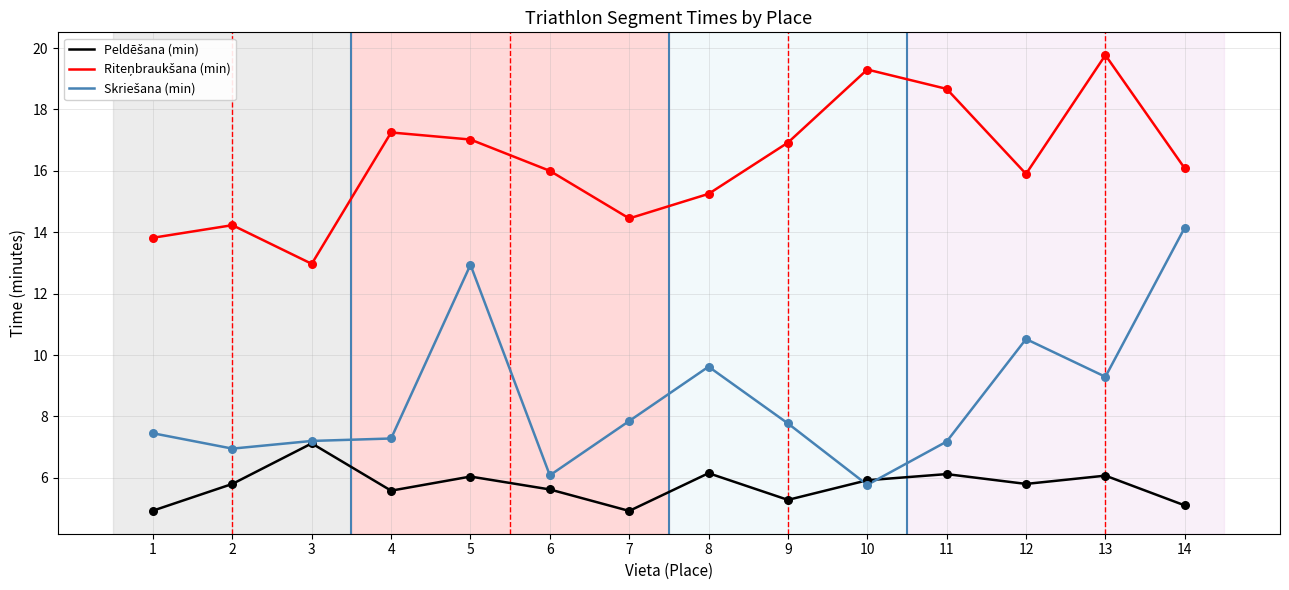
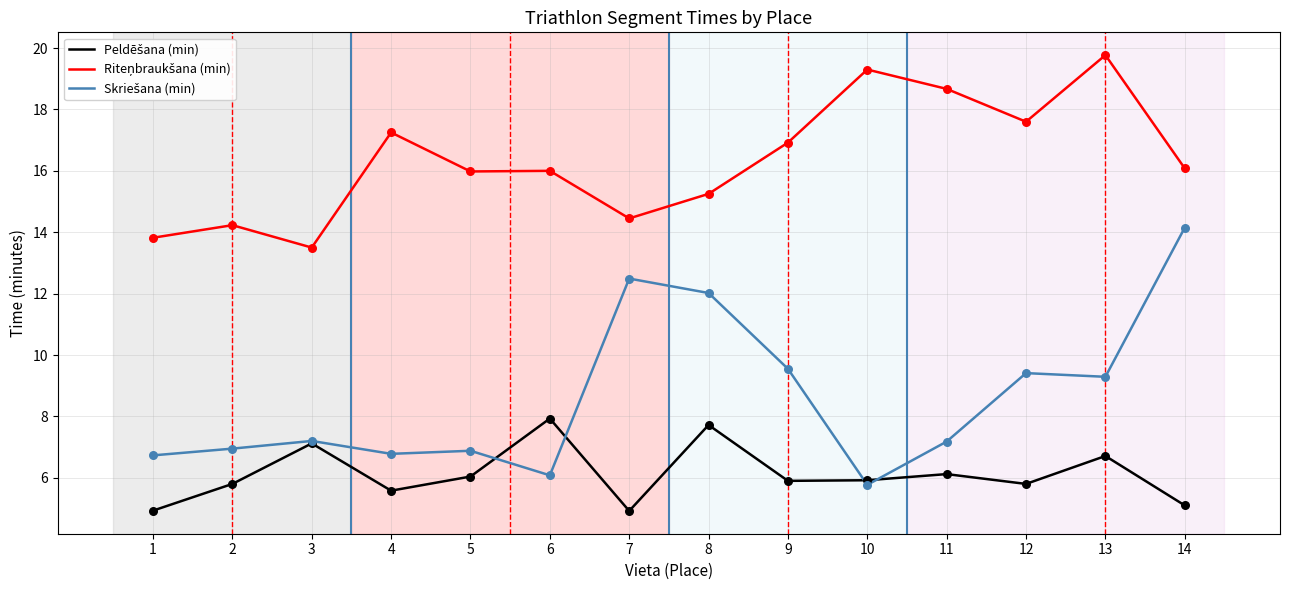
  {
    "Peldēšana (min)": {
      "1": 4.9,
      "2": 5.8,
      "4": 5.6,
      "5": 6.0,
-     "6": 5.6,
+     "6": 7.9,
      "7": 4.9,
-     "8": 6.2,
-     "9": 5.3,
+     "8": 7.7,
+     "9": 5.9,
      "10": 5.9,
      "11": 6.1,
      "12": 5.8,
-     "13": 6.1,
+     "13": 6.7,
      "14": 5.1
    },
    "Riteņbraukšana (min)": {
      "1": 13.8,
      "2": 14.2,
-     "3": 13.0,
+     "3": 13.5,
      "4": 17.3,
-     "5": 17.0,
+     "5": 16.0,
      "6": 16.0,
      "7": 14.5,
      "8": 15.3,
      "9": 16.9,
      "10": 19.3,
      "11": 18.7,
-     "12": 15.9,
+     "12": 17.6,
      "13": 19.8,
      "14": 16.1
    },
    "Skriešana (min)": {
-     "1": 7.5,
+     "1": 6.7,
      "2": 7.0,
-     "4": 7.3,
-     "5": 12.9,
+     "4": 6.8,
+     "5": 6.9,
      "6": 6.1,
-     "7": 7.9,
-     "8": 9.6,
-     "9": 7.8,
+     "7": 12.5,
+     "8": 12.0,
+     "9": 9.6,
      "10": 5.8,
      "11": 7.2,
-     "12": 10.5,
+     "12": 9.4,
      "13": 9.3,
      "14": 14.2
    }
  }
